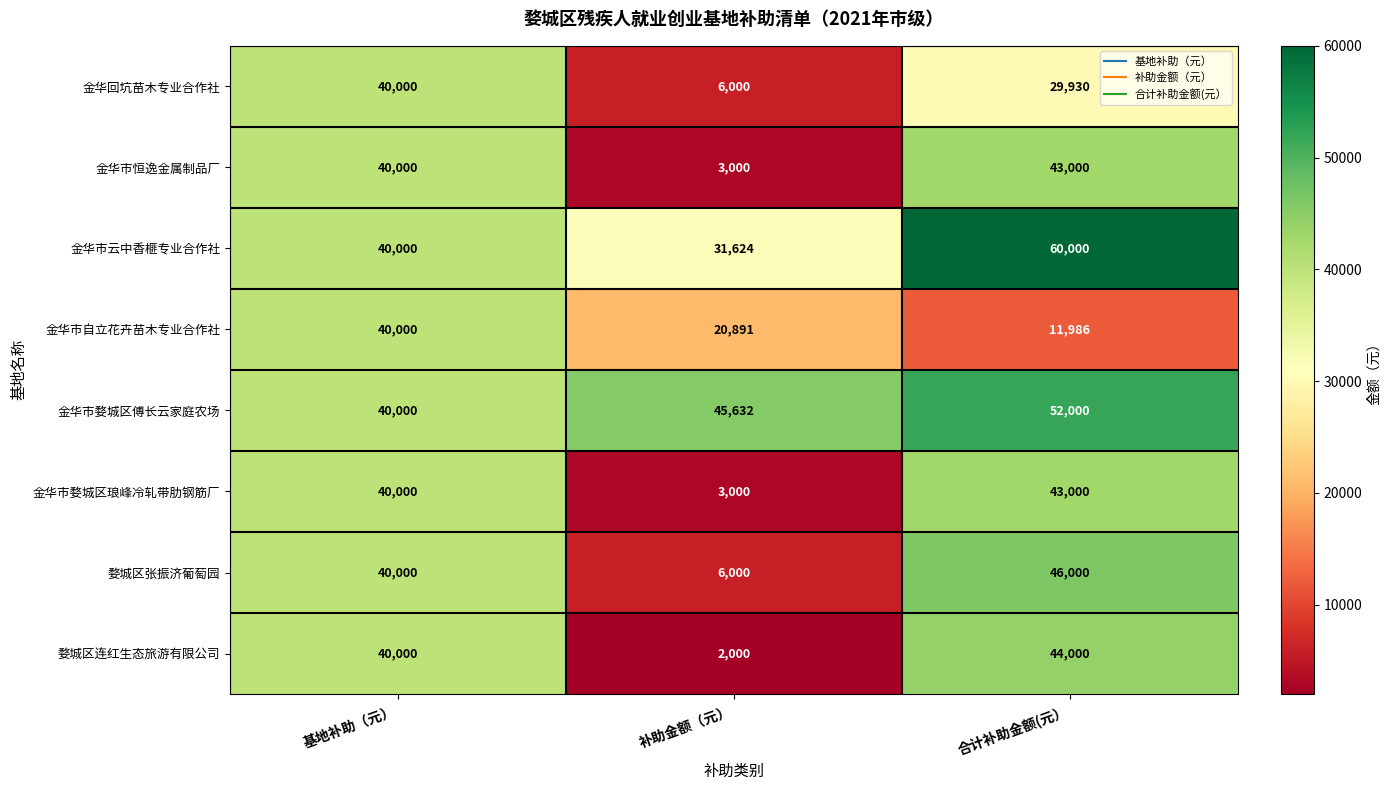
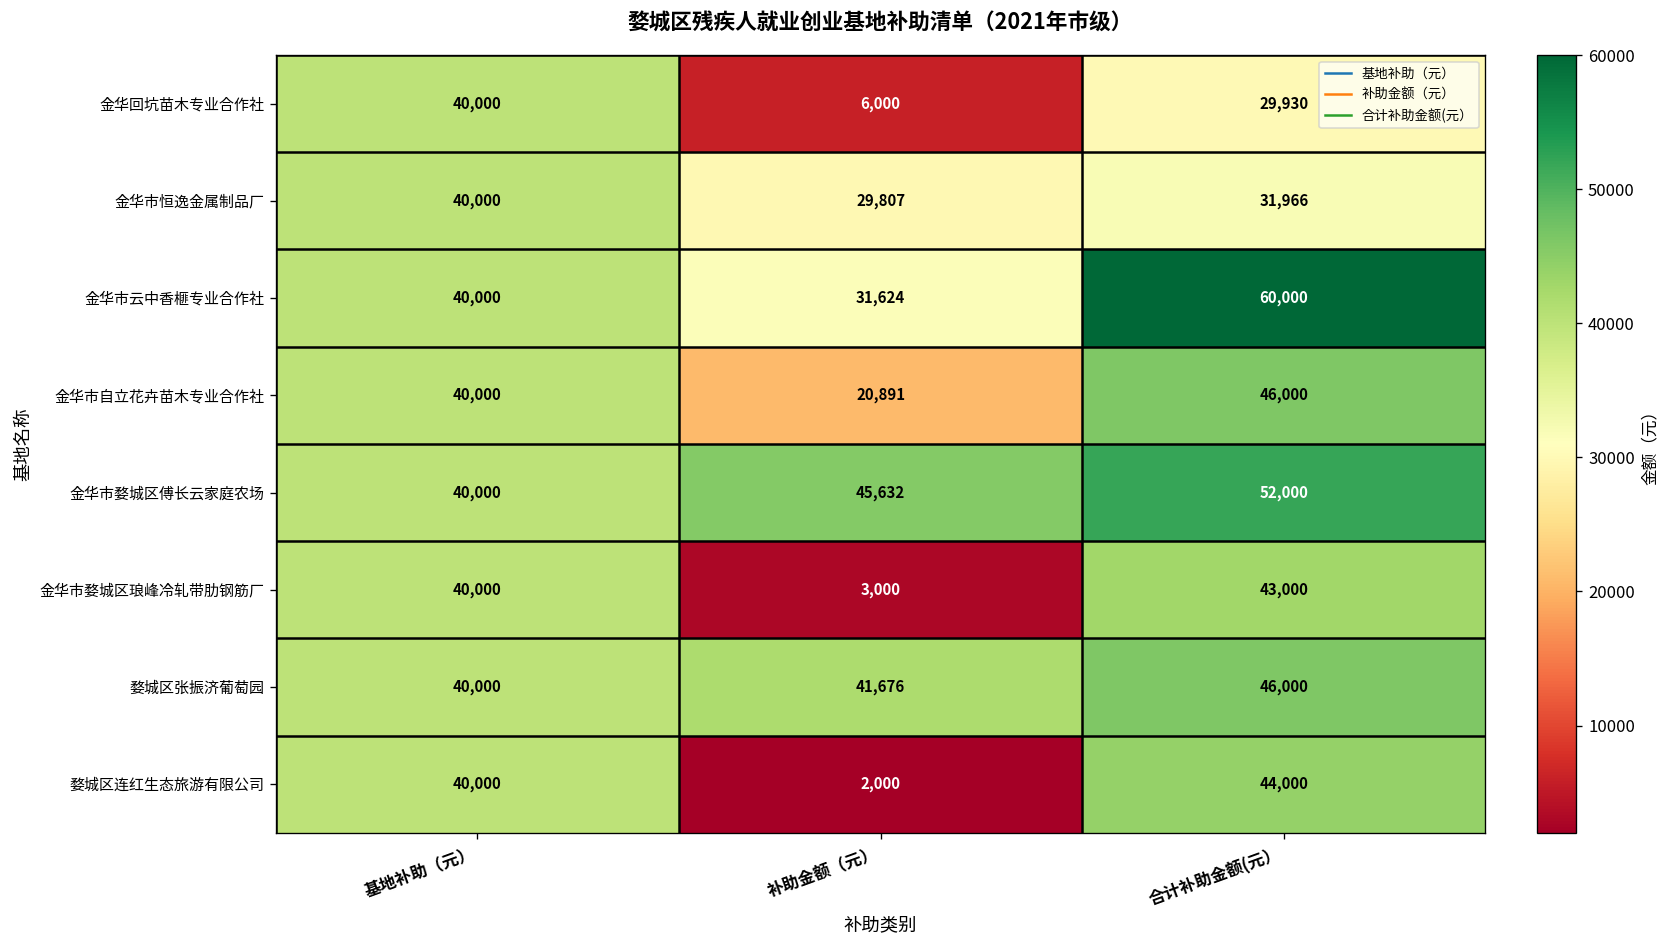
  {
    "金华回坑苗木专业合作社": {
      "基地补助（元）": "40,000",
      "补助金额（元）": "6,000",
      "合计补助金额(元）": "29,930"
    },
    "金华市恒逸金属制品厂": {
      "基地补助（元）": "40,000",
-     "补助金额（元）": "3,000",
-     "合计补助金额(元）": "43,000"
+     "补助金额（元）": "29,807",
+     "合计补助金额(元）": "31,966"
    },
    "金华市云中香榧专业合作社": {
      "基地补助（元）": "40,000",
      "补助金额（元）": "31,624",
      "合计补助金额(元）": "60,000"
    },
    "金华市自立花卉苗木专业合作社": {
      "基地补助（元）": "40,000",
      "补助金额（元）": "20,891",
-     "合计补助金额(元）": "11,986"
+     "合计补助金额(元）": "46,000"
    },
    "金华市婺城区傅长云家庭农场": {
      "基地补助（元）": "40,000",
      "补助金额（元）": "45,632",
      "合计补助金额(元）": "52,000"
    },
    "金华市婺城区琅峰冷轧带肋钢筋厂": {
      "基地补助（元）": "40,000",
      "补助金额（元）": "3,000",
      "合计补助金额(元）": "43,000"
    },
    "婺城区张振济葡萄园": {
      "基地补助（元）": "40,000",
-     "补助金额（元）": "6,000",
+     "补助金额（元）": "41,676",
      "合计补助金额(元）": "46,000"
    },
    "婺城区连红生态旅游有限公司": {
      "基地补助（元）": "40,000",
      "补助金额（元）": "2,000",
      "合计补助金额(元）": "44,000"
    }
  }
